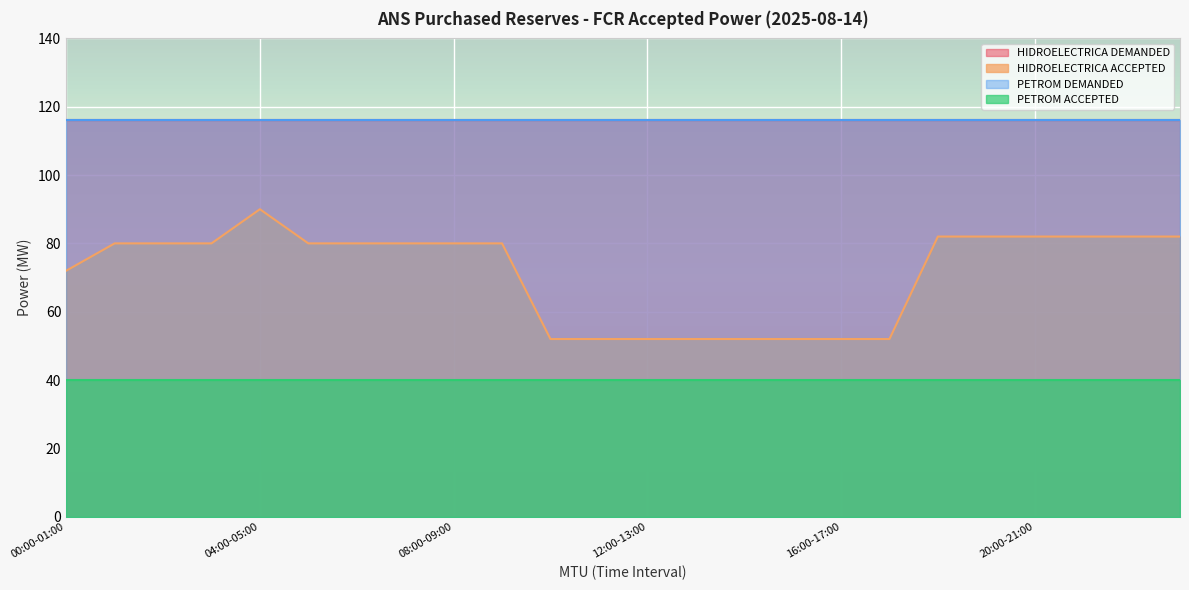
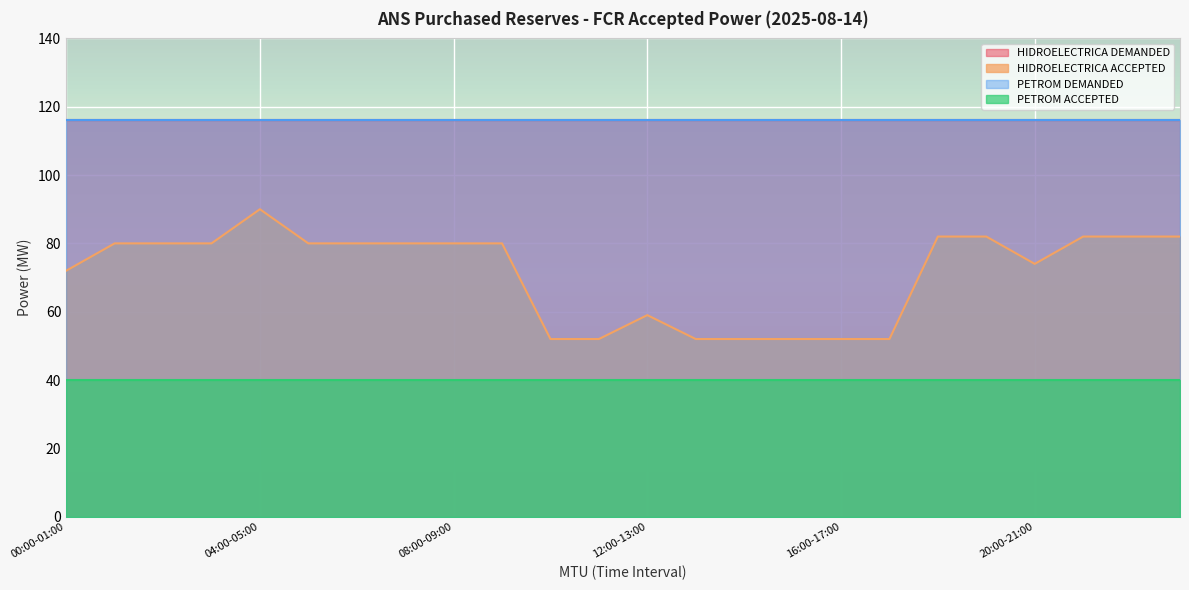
  {
    "PETROM DEMANDED": {
      "00:00-01:00": 116,
      "04:00-05:00": 116,
      "08:00-09:00": 116,
      "12:00-13:00": 116,
      "16:00-17:00": 116,
      "20:00-21:00": 116
    },
    "HIDROELECTRICA ACCEPTED": {
      "00:00-01:00": 72,
      "04:00-05:00": 90,
      "08:00-09:00": 80,
-     "12:00-13:00": 52,
+     "12:00-13:00": 59,
      "16:00-17:00": 52,
-     "20:00-21:00": 82
+     "20:00-21:00": 74
    },
    "PETROM ACCEPTED": {
      "00:00-01:00": 40,
      "04:00-05:00": 40,
      "08:00-09:00": 40,
      "12:00-13:00": 40,
      "16:00-17:00": 40,
      "20:00-21:00": 40
    }
  }
